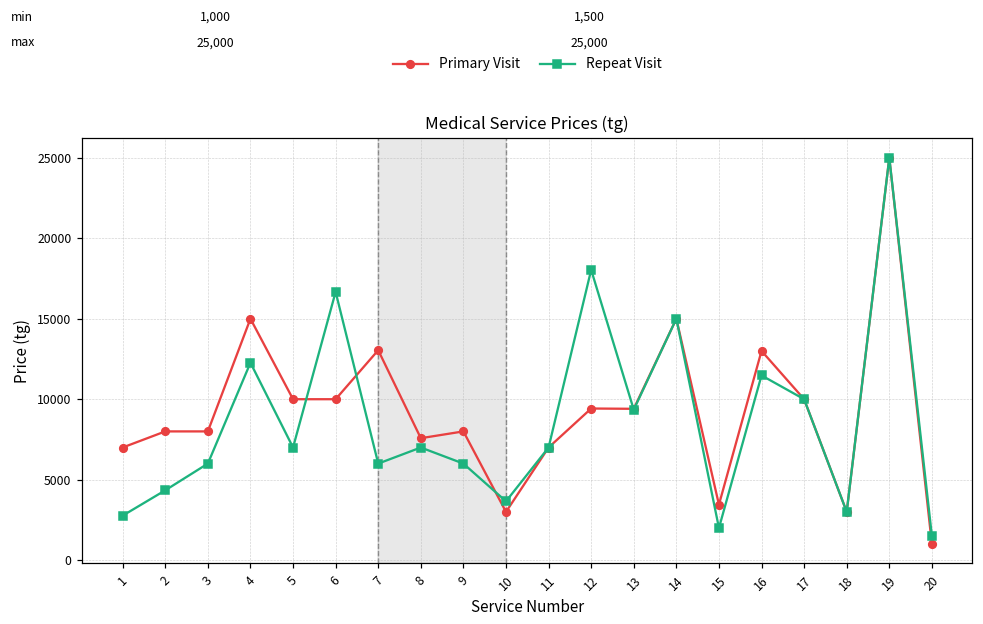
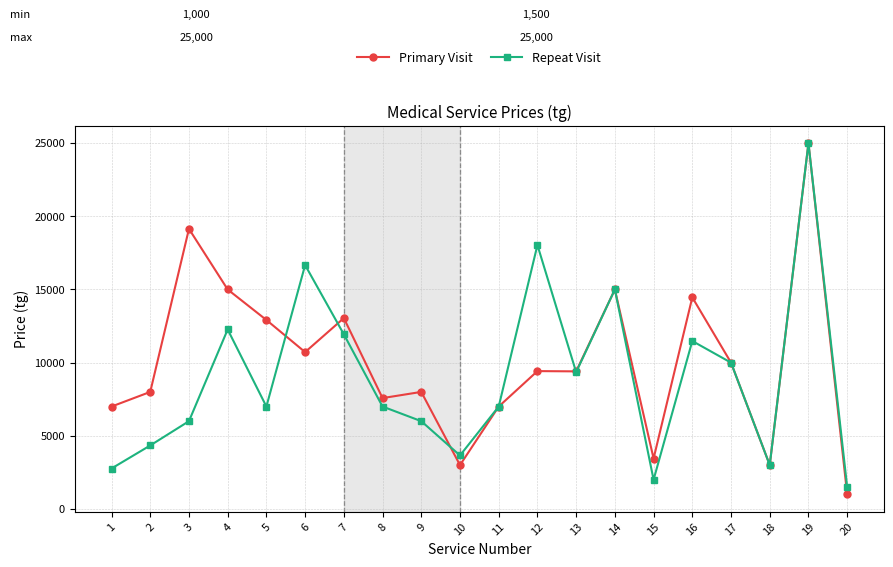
  {
    "Primary Visit": {
      "1": 7000,
      "2": 8000,
-     "3": 8000,
+     "3": 19100,
      "4": 15000,
-     "5": 10000,
-     "6": 10000,
+     "5": 12900,
+     "6": 10700,
      "7": 13000,
      "8": 7600,
      "9": 8000,
      "10": 3000,
      "12": 9400,
      "15": 3400,
-     "16": 13000,
+     "16": 14500,
      "20": 1000
    },
    "Repeat Visit": {
      "1": 2800,
      "2": 4300,
      "3": 6000,
      "4": 12300,
      "5": 7000,
      "6": 16700,
-     "7": 6000,
+     "7": 11900,
      "8": 7000,
      "9": 6000,
      "10": 3700,
      "12": 18000,
      "15": 2000,
      "16": 11500,
      "20": 1500
    }
  }
